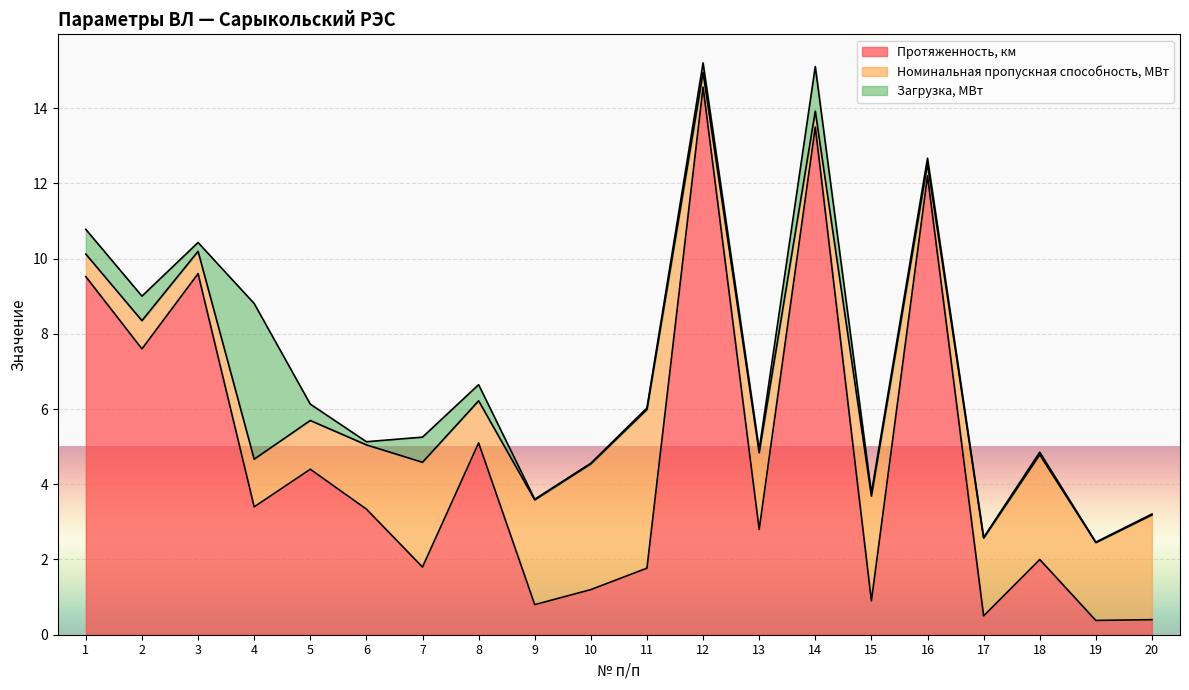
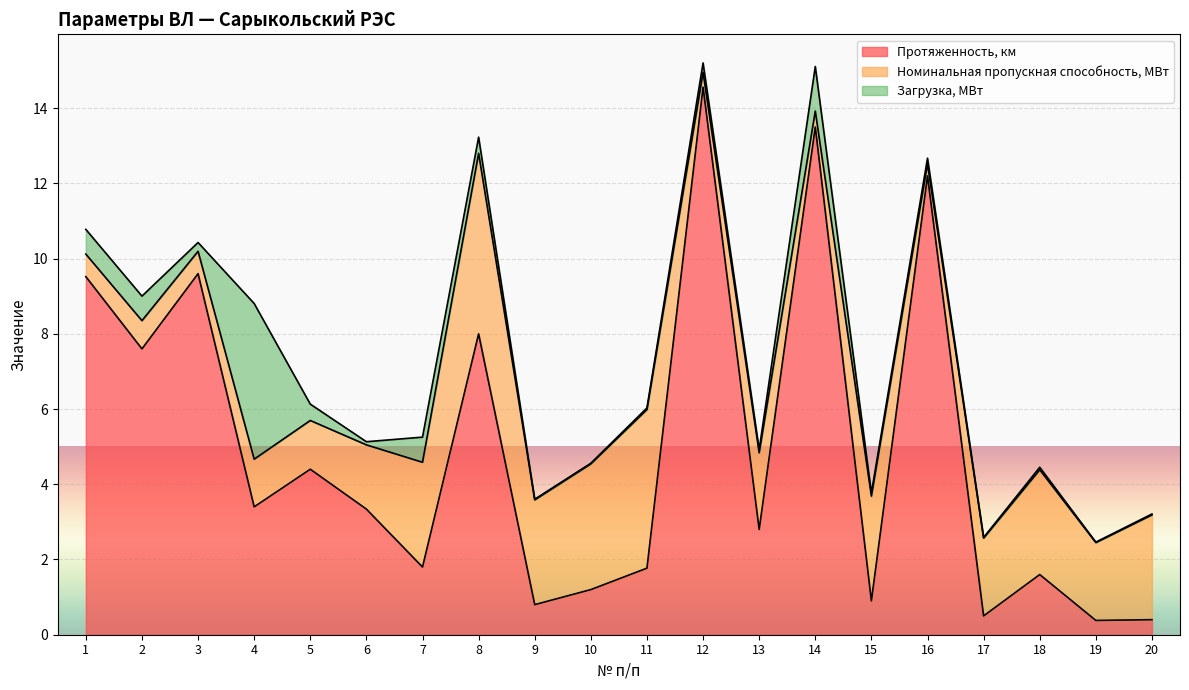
  {
    "Протяженность, км": {
      "1": 9.5,
      "2": 7.6,
      "3": 9.6,
      "4": 3.4,
      "5": 4.4,
      "6": 3.3,
      "7": 1.8,
-     "8": 5.1,
+     "8": 8.0,
      "9": 0.8,
      "10": 1.2,
      "11": 1.8,
      "12": 14.6,
      "13": 2.8,
      "14": 13.5,
      "15": 0.9,
      "16": 12.2,
      "17": 0.5,
-     "18": 2.0,
+     "18": 1.6,
      "19": 0.4,
      "20": 0.4
    },
    "Номинальная пропускная способность, МВт": {
      "1": 0.6,
      "2": 0.8,
      "3": 0.6,
      "4": 1.3,
      "5": 1.3,
      "6": 1.7,
      "7": 2.8,
-     "8": 1.1,
+     "8": 4.8,
      "12": 0.4,
      "13": 2.0,
      "14": 0.4,
      "15": 2.8,
      "16": 0.3
    },
    "Загрузка, МВт": {
      "1": 0.7,
      "2": 0.7,
      "3": 0.2,
      "4": 4.1,
      "5": 0.4,
      "6": 0.1,
      "7": 0.7,
      "8": 0.4,
      "12": 0.3,
      "13": 0.1,
      "14": 1.2,
      "15": 0.1,
      "16": 0.2
    }
  }
